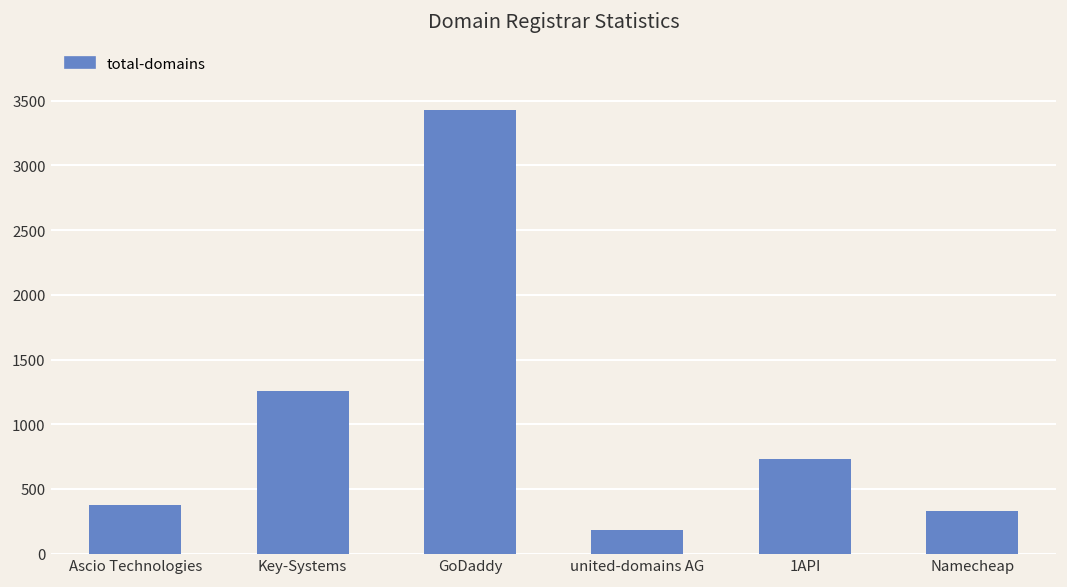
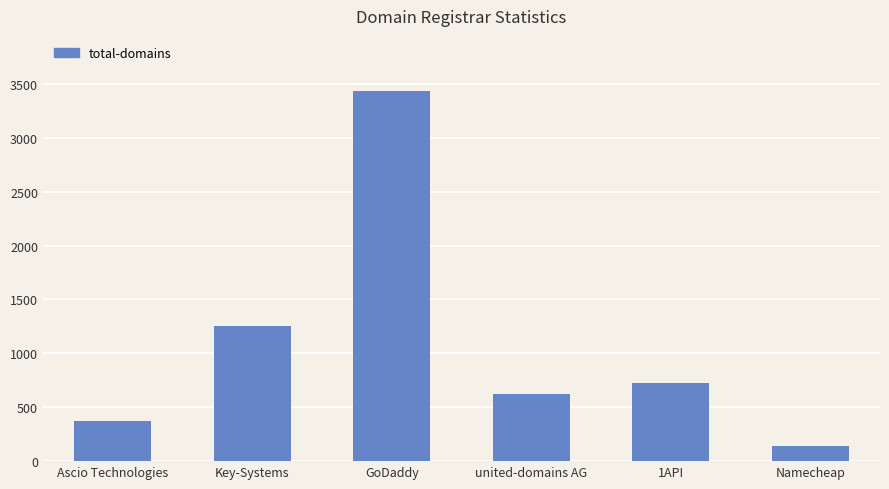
  {
    "Ascio Technologies": 370,
    "Key-Systems": 1260,
    "GoDaddy": 3430,
-   "united-domains AG": 180,
+   "united-domains AG": 620,
    "1API": 730,
-   "Namecheap": 330
+   "Namecheap": 150
  }
